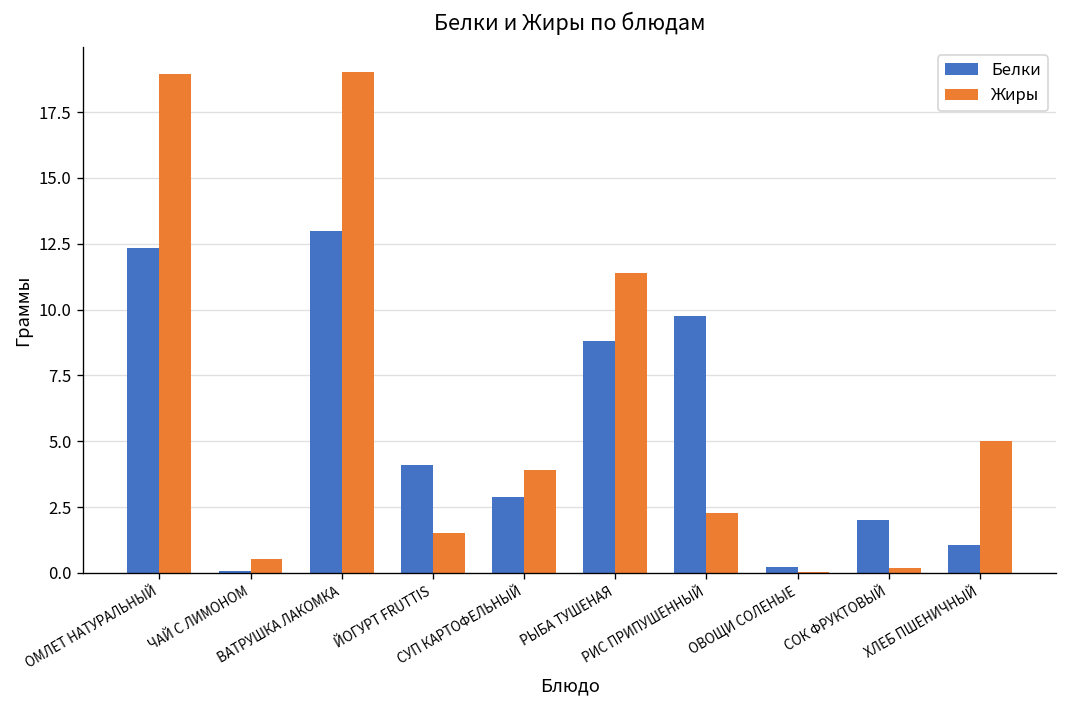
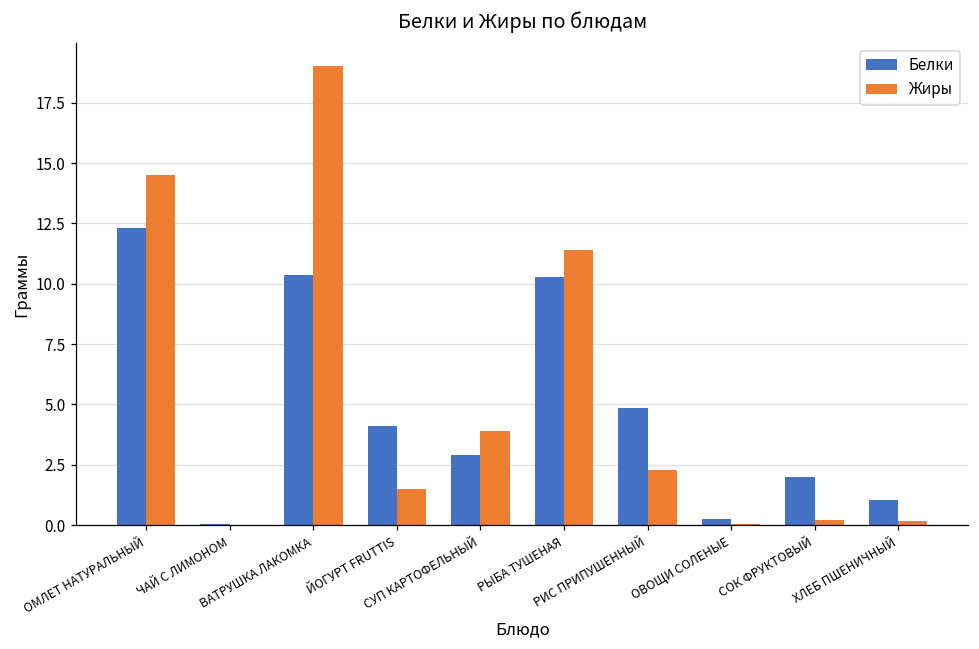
  {
    "Белки": {
      "ОМЛЕТ НАТУРАЛЬНЫЙ": 12.3,
-     "ВАТРУШКА ЛАКОМКА": 13.0,
+     "ВАТРУШКА ЛАКОМКА": 10.4,
      "ЙОГУРТ FRUTTIS": 4.1,
      "СУП КАРТОФЕЛЬНЫЙ": 2.9,
-     "РЫБА ТУШЕНАЯ": 8.8,
-     "РИС ПРИПУШЕННЫЙ": 9.8,
+     "РЫБА ТУШЕНАЯ": 10.3,
+     "РИС ПРИПУШЕННЫЙ": 4.9,
      "ОВОЩИ СОЛЕНЫЕ": 0.2,
      "СОК ФРУКТОВЫЙ": 2.0,
      "ХЛЕБ ПШЕНИЧНЫЙ": 1.1
    },
    "Жиры": {
-     "ОМЛЕТ НАТУРАЛЬНЫЙ": 19.0,
-     "ЧАЙ С ЛИМОНОМ": 0.5,
+     "ОМЛЕТ НАТУРАЛЬНЫЙ": 14.5,
+     "ЧАЙ С ЛИМОНОМ": 0.0,
      "ВАТРУШКА ЛАКОМКА": 19.0,
      "ЙОГУРТ FRUTTIS": 1.5,
      "СУП КАРТОФЕЛЬНЫЙ": 3.9,
      "РЫБА ТУШЕНАЯ": 11.4,
      "РИС ПРИПУШЕННЫЙ": 2.3,
      "СОК ФРУКТОВЫЙ": 0.2,
-     "ХЛЕБ ПШЕНИЧНЫЙ": 5.0
+     "ХЛЕБ ПШЕНИЧНЫЙ": 0.2
    }
  }
